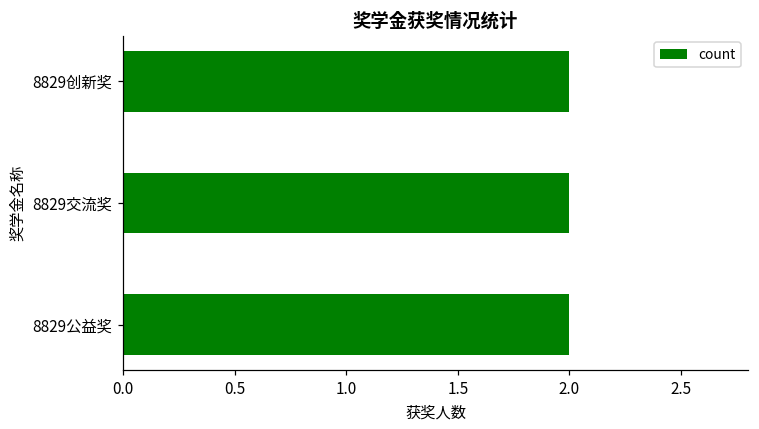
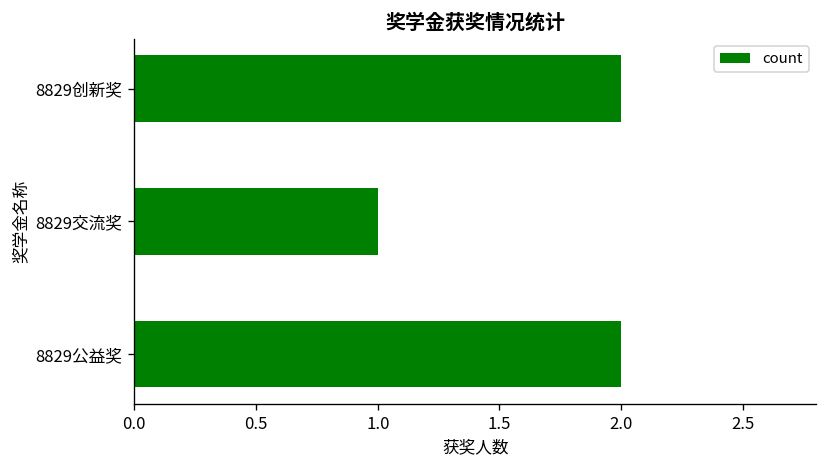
  {
    "8829创新奖": 2,
-   "8829交流奖": 2,
+   "8829交流奖": 1,
    "8829公益奖": 2
  }
